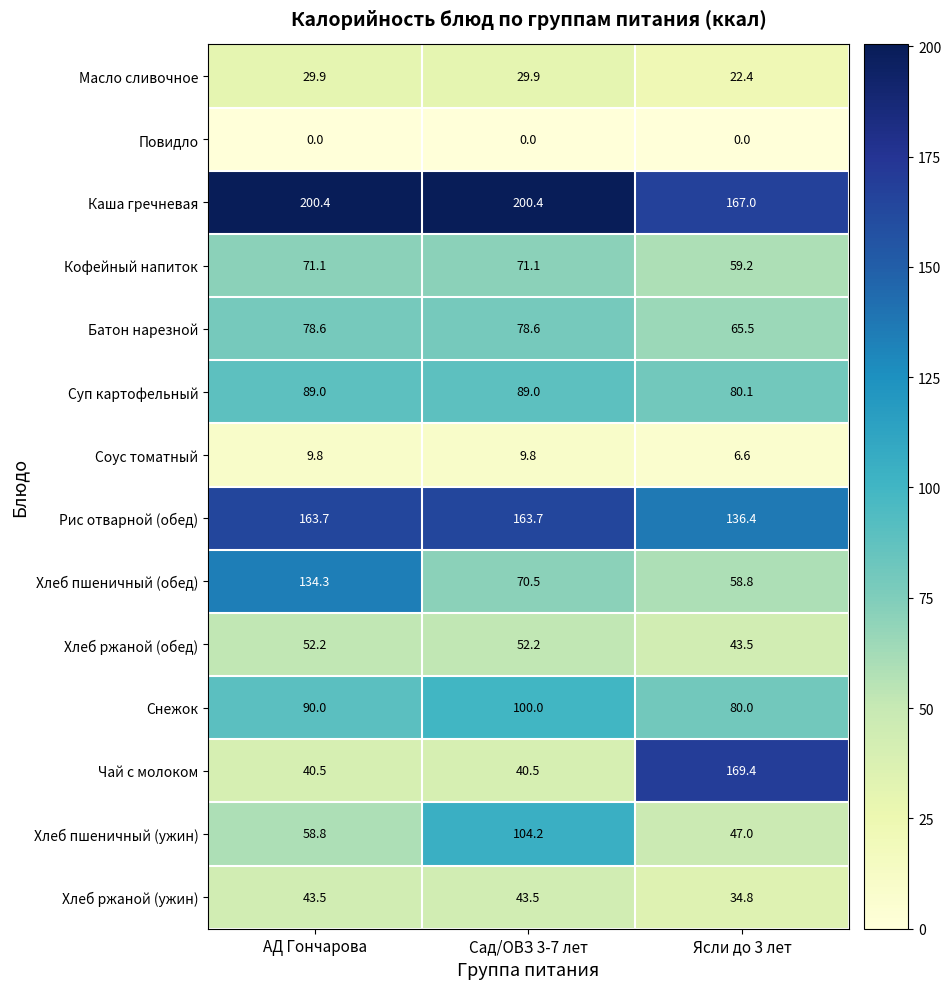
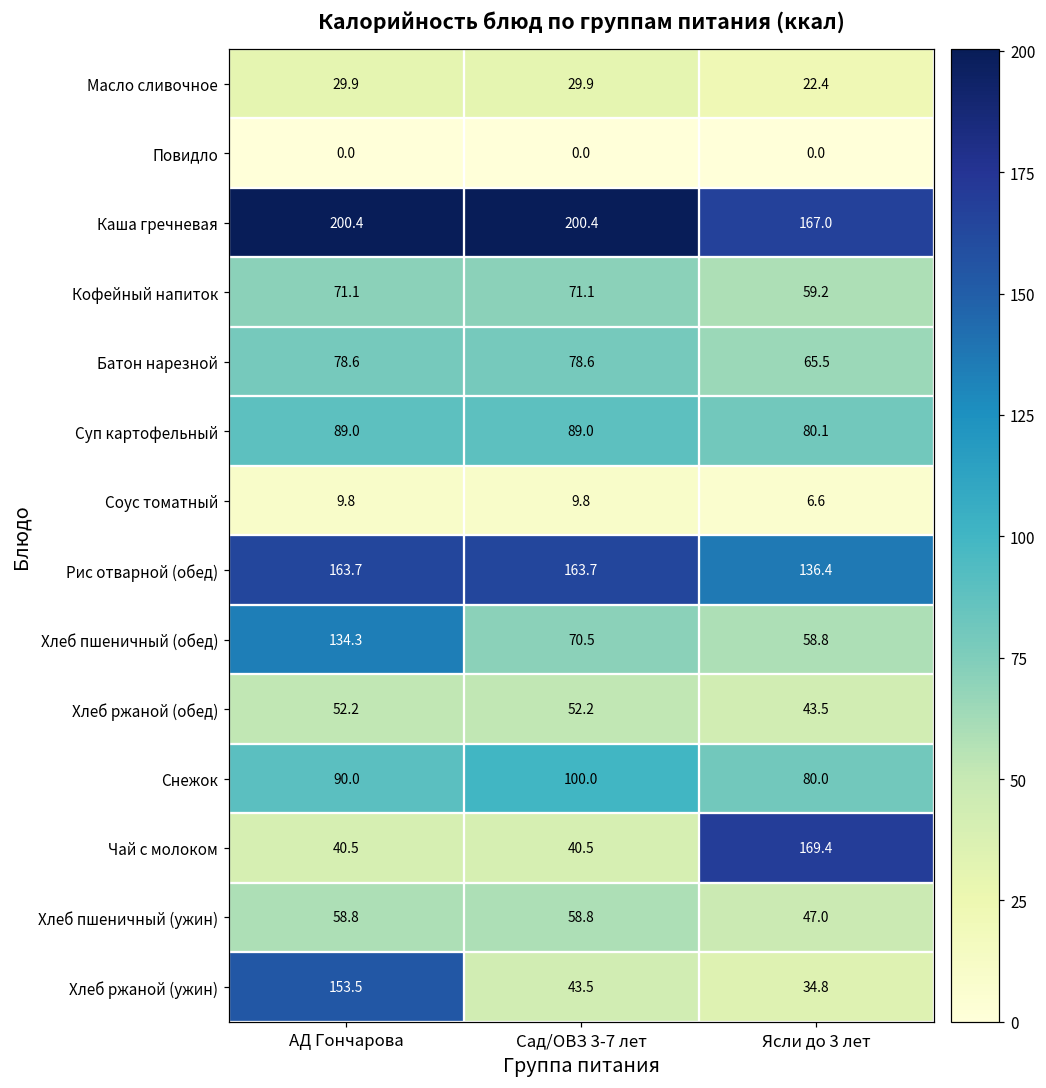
  {
    "Масло сливочное": {
      "АД Гончарова": 29.9,
      "Сад/ОВЗ 3-7 лет": 29.9,
      "Ясли до 3 лет": 22.4
    },
    "Повидло": {
      "АД Гончарова": 0.0,
      "Сад/ОВЗ 3-7 лет": 0.0,
      "Ясли до 3 лет": 0.0
    },
    "Каша гречневая": {
      "АД Гончарова": 200.4,
      "Сад/ОВЗ 3-7 лет": 200.4,
      "Ясли до 3 лет": 167.0
    },
    "Кофейный напиток": {
      "АД Гончарова": 71.1,
      "Сад/ОВЗ 3-7 лет": 71.1,
      "Ясли до 3 лет": 59.2
    },
    "Батон нарезной": {
      "АД Гончарова": 78.6,
      "Сад/ОВЗ 3-7 лет": 78.6,
      "Ясли до 3 лет": 65.5
    },
    "Суп картофельный": {
      "АД Гончарова": 89.0,
      "Сад/ОВЗ 3-7 лет": 89.0,
      "Ясли до 3 лет": 80.1
    },
    "Соус томатный": {
      "АД Гончарова": 9.8,
      "Сад/ОВЗ 3-7 лет": 9.8,
      "Ясли до 3 лет": 6.6
    },
    "Рис отварной (обед)": {
      "АД Гончарова": 163.7,
      "Сад/ОВЗ 3-7 лет": 163.7,
      "Ясли до 3 лет": 136.4
    },
    "Хлеб пшеничный (обед)": {
      "АД Гончарова": 134.3,
      "Сад/ОВЗ 3-7 лет": 70.5,
      "Ясли до 3 лет": 58.8
    },
    "Хлеб ржаной (обед)": {
      "АД Гончарова": 52.2,
      "Сад/ОВЗ 3-7 лет": 52.2,
      "Ясли до 3 лет": 43.5
    },
    "Снежок": {
      "АД Гончарова": 90.0,
      "Сад/ОВЗ 3-7 лет": 100.0,
      "Ясли до 3 лет": 80.0
    },
    "Чай с молоком": {
      "АД Гончарова": 40.5,
      "Сад/ОВЗ 3-7 лет": 40.5,
      "Ясли до 3 лет": 169.4
    },
    "Хлеб пшеничный (ужин)": {
      "АД Гончарова": 58.8,
-     "Сад/ОВЗ 3-7 лет": 104.2,
+     "Сад/ОВЗ 3-7 лет": 58.8,
      "Ясли до 3 лет": 47.0
    },
    "Хлеб ржаной (ужин)": {
-     "АД Гончарова": 43.5,
+     "АД Гончарова": 153.5,
      "Сад/ОВЗ 3-7 лет": 43.5,
      "Ясли до 3 лет": 34.8
    }
  }
